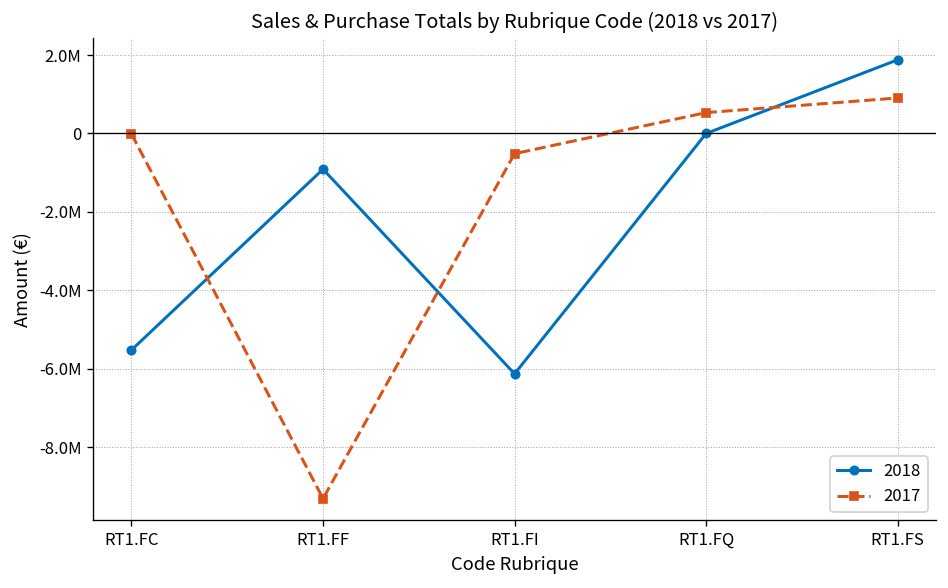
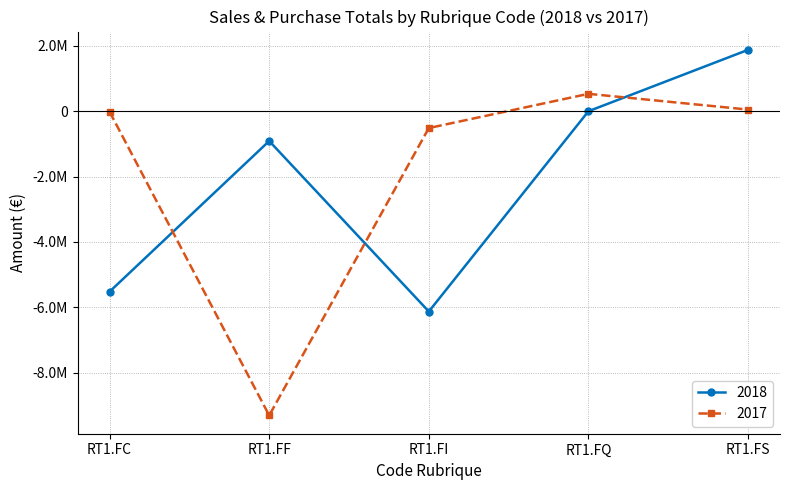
  {
    "2018": {
      "RT1.FC": -5500000,
      "RT1.FF": -900000,
      "RT1.FI": -6100000,
      "RT1.FQ": 0,
      "RT1.FS": 1900000
    },
    "2017": {
      "RT1.FC": 0,
      "RT1.FF": -9300000,
      "RT1.FI": -500000,
      "RT1.FQ": 500000,
-     "RT1.FS": 900000
+     "RT1.FS": 100000
    }
  }
